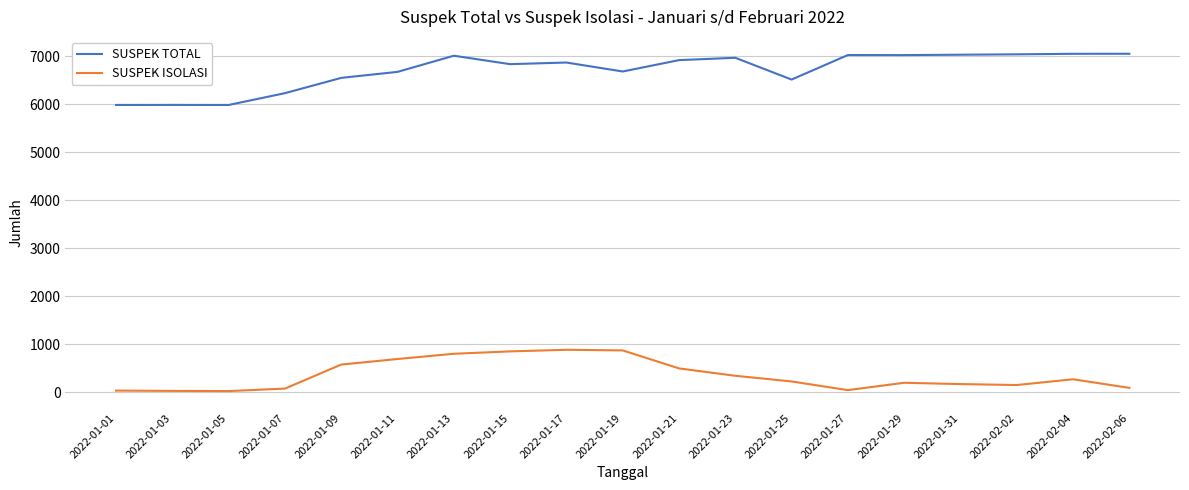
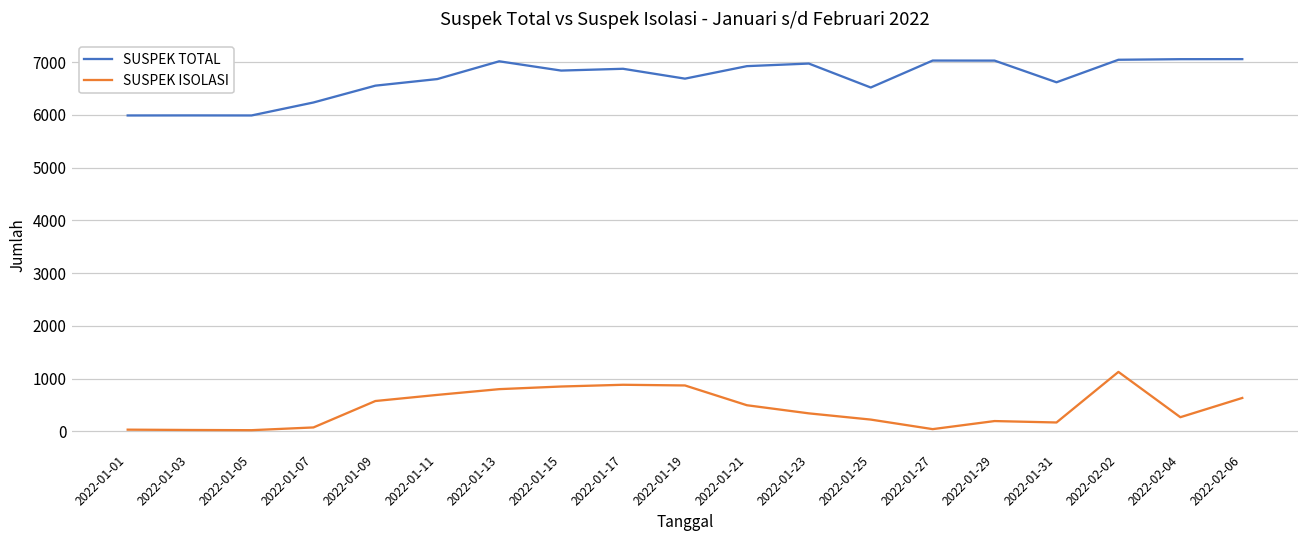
  {
    "SUSPEK TOTAL": {
      "2022-01-01": 6000,
      "2022-01-03": 6000,
      "2022-01-05": 6000,
      "2022-01-07": 6200,
      "2022-01-09": 6600,
      "2022-01-11": 6700,
      "2022-01-13": 7000,
      "2022-01-15": 6800,
      "2022-01-17": 6900,
      "2022-01-19": 6700,
      "2022-01-21": 6900,
      "2022-01-23": 7000,
      "2022-01-25": 6500,
      "2022-01-27": 7000,
      "2022-01-29": 7000,
-     "2022-01-31": 7000,
+     "2022-01-31": 6600,
      "2022-02-02": 7000,
      "2022-02-04": 7100,
      "2022-02-06": 7100
    },
    "SUSPEK ISOLASI": {
      "2022-01-01": 0,
      "2022-01-03": 0,
      "2022-01-05": 0,
      "2022-01-07": 100,
      "2022-01-09": 600,
      "2022-01-11": 700,
      "2022-01-13": 800,
      "2022-01-15": 900,
      "2022-01-17": 900,
      "2022-01-19": 900,
      "2022-01-21": 500,
      "2022-01-23": 300,
      "2022-01-25": 200,
      "2022-01-27": 0,
      "2022-01-29": 200,
      "2022-01-31": 200,
-     "2022-02-02": 100,
+     "2022-02-02": 1100,
      "2022-02-04": 300,
-     "2022-02-06": 100
+     "2022-02-06": 600
    }
  }
